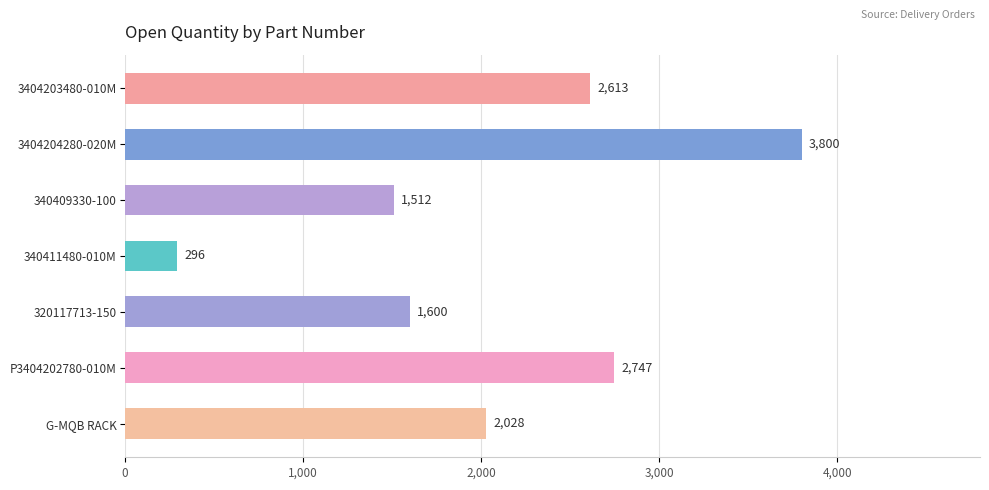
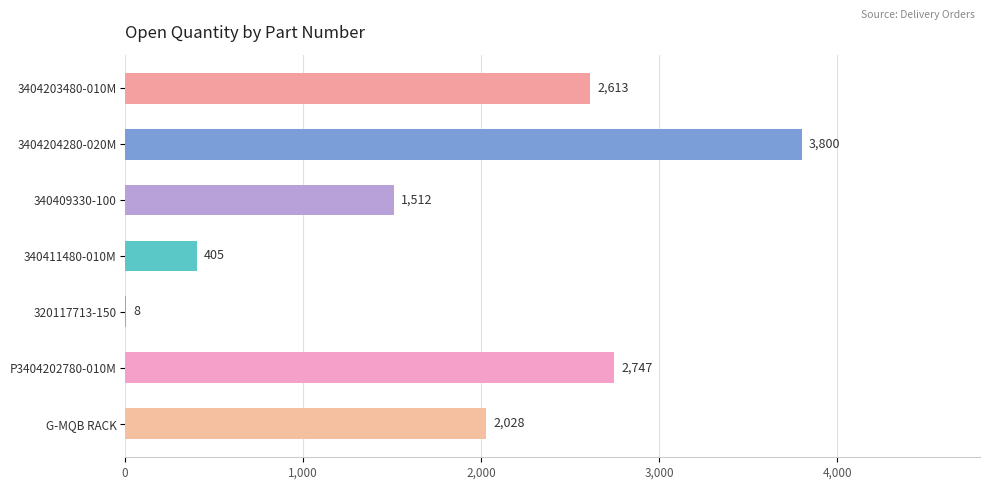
  {
    "3404203480-010M": "2,613",
    "3404204280-020M": "3,800",
    "340409330-100": "1,512",
-   "340411480-010M": "296",
-   "320117713-150": "1,600",
+   "340411480-010M": "405",
+   "320117713-150": "8",
    "P3404202780-010M": "2,747",
    "G-MQB RACK": "2,028"
  }
